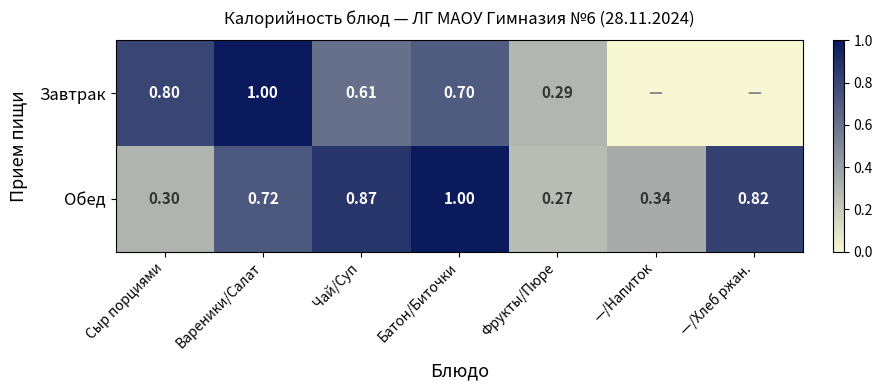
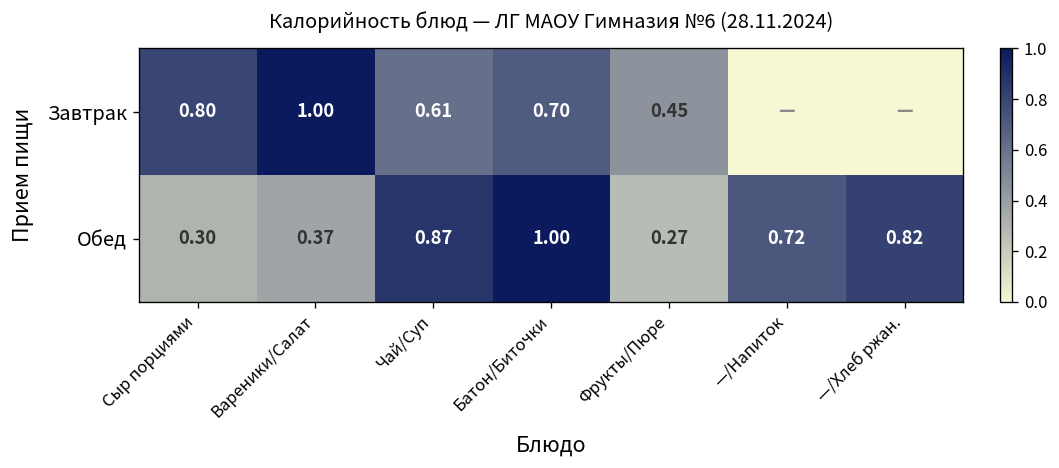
  {
    "Завтрак": {
      "Сыр порциями": 0.80,
      "Вареники/Салат": 1.00,
      "Чай/Суп": 0.61,
      "Батон/Биточки": 0.70,
-     "Фрукты/Пюре": 0.29
+     "Фрукты/Пюре": 0.45
    },
    "Обед": {
      "Сыр порциями": 0.30,
-     "Вареники/Салат": 0.72,
+     "Вареники/Салат": 0.37,
      "Чай/Суп": 0.87,
      "Батон/Биточки": 1.00,
      "Фрукты/Пюре": 0.27,
-     "—/Напиток": 0.34,
+     "—/Напиток": 0.72,
      "—/Хлеб ржан.": 0.82
    }
  }
